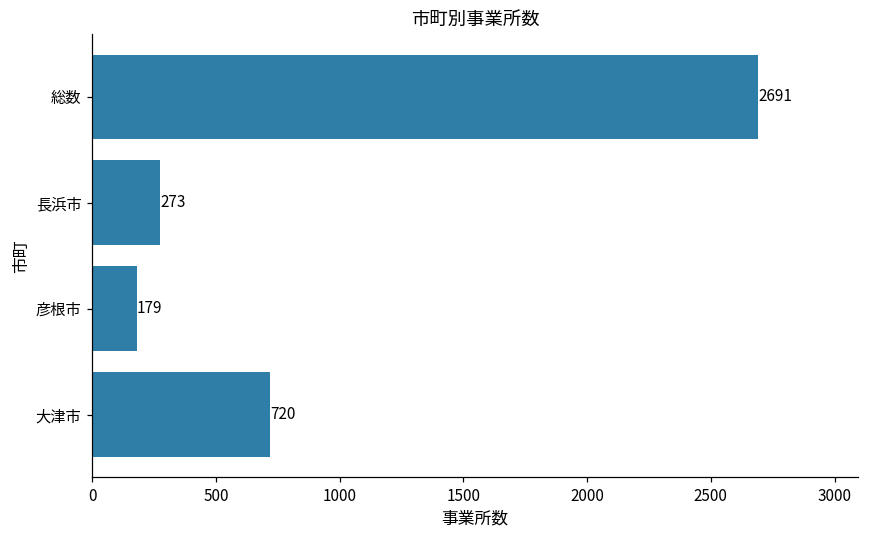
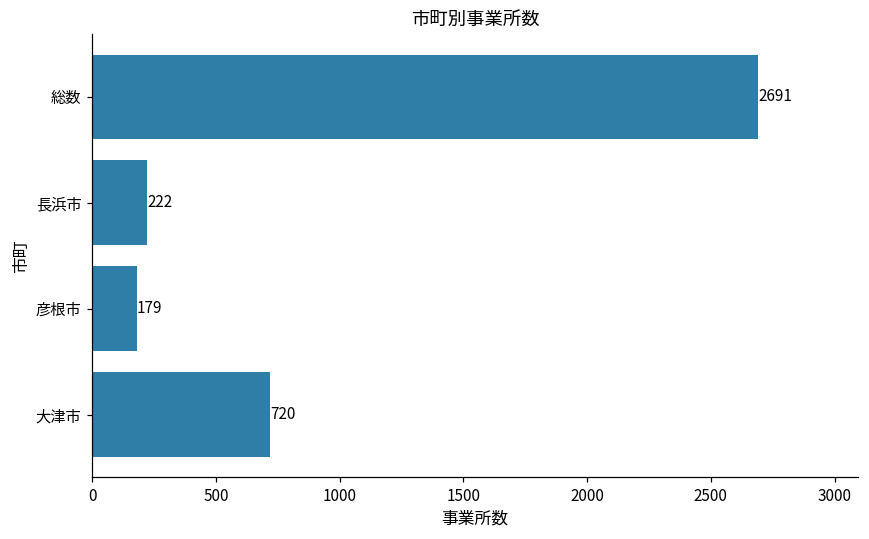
  {
    "総数": 2691,
-   "長浜市": 273,
+   "長浜市": 222,
    "彦根市": 179,
    "大津市": 720
  }
